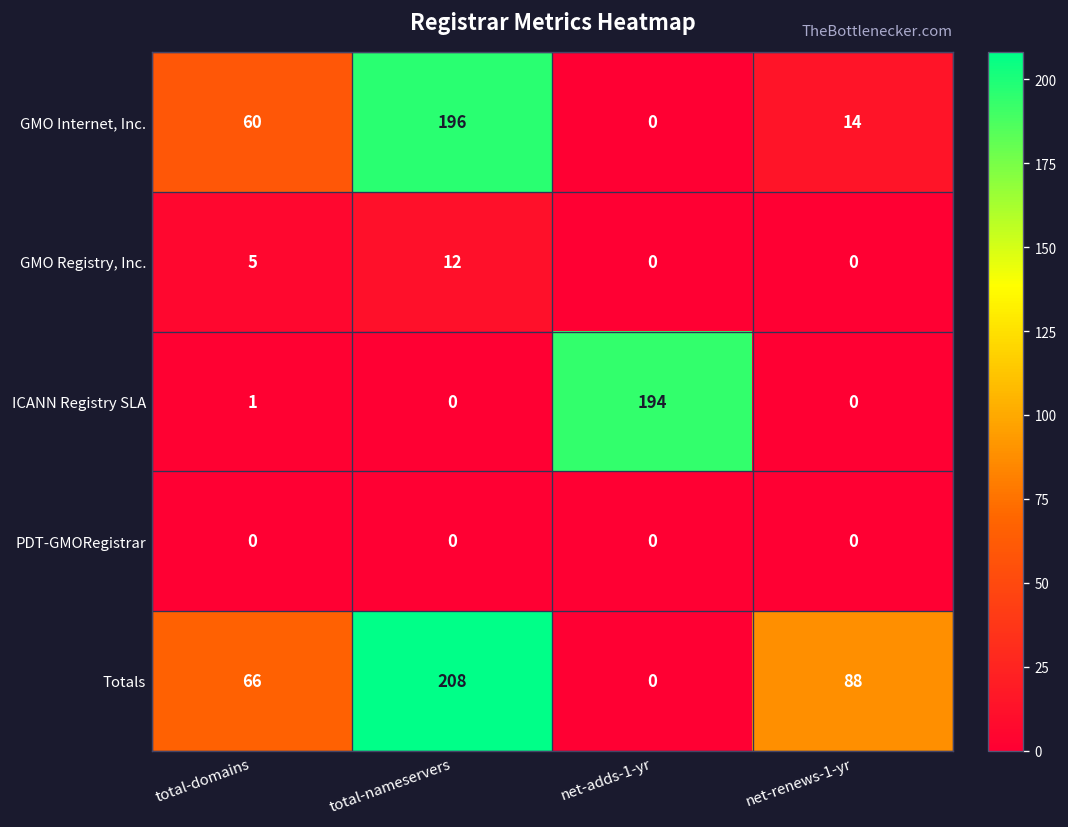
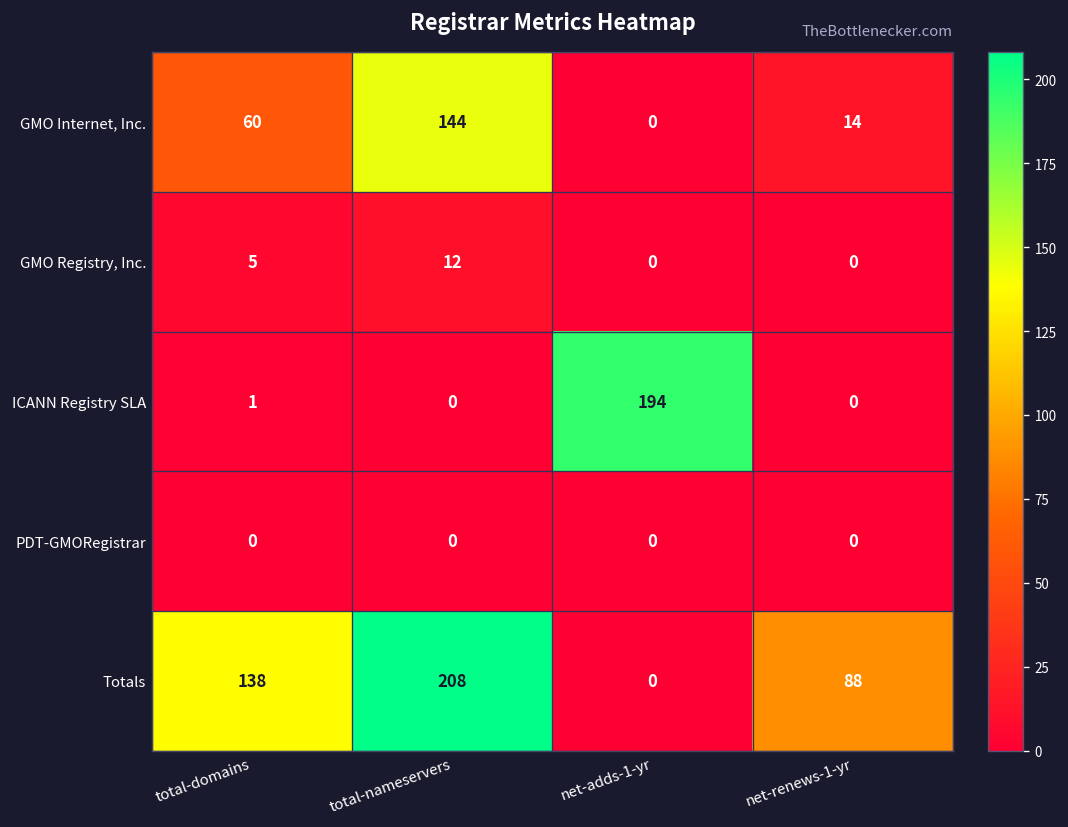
  {
    "GMO Internet, Inc.": {
      "total-domains": 60,
-     "total-nameservers": 196,
+     "total-nameservers": 144,
      "net-adds-1-yr": 0,
      "net-renews-1-yr": 14
    },
    "GMO Registry, Inc.": {
      "total-domains": 5,
      "total-nameservers": 12,
      "net-adds-1-yr": 0,
      "net-renews-1-yr": 0
    },
    "ICANN Registry SLA": {
      "total-domains": 1,
      "total-nameservers": 0,
      "net-adds-1-yr": 194,
      "net-renews-1-yr": 0
    },
    "PDT-GMORegistrar": {
      "total-domains": 0,
      "total-nameservers": 0,
      "net-adds-1-yr": 0,
      "net-renews-1-yr": 0
    },
    "Totals": {
-     "total-domains": 66,
+     "total-domains": 138,
      "total-nameservers": 208,
      "net-adds-1-yr": 0,
      "net-renews-1-yr": 88
    }
  }
